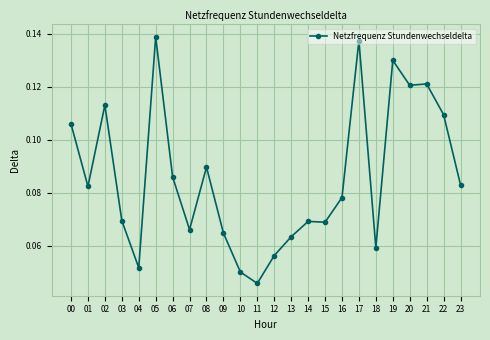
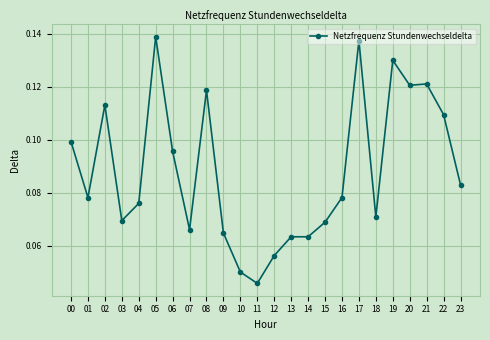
  {
-   "00": 0.106,
-   "01": 0.082,
+   "00": 0.099,
+   "01": 0.078,
    "02": 0.113,
    "03": 0.069,
-   "04": 0.052,
+   "04": 0.076,
    "05": 0.139,
-   "06": 0.086,
+   "06": 0.096,
    "07": 0.066,
-   "08": 0.090,
+   "08": 0.119,
    "09": 0.065,
    "10": 0.050,
    "11": 0.046,
    "12": 0.056,
    "13": 0.063,
-   "14": 0.069,
+   "14": 0.063,
    "15": 0.069,
    "16": 0.078,
-   "18": 0.059,
+   "18": 0.071,
    "19": 0.130,
    "20": 0.121,
    "21": 0.121,
    "22": 0.109,
    "23": 0.083
  }
